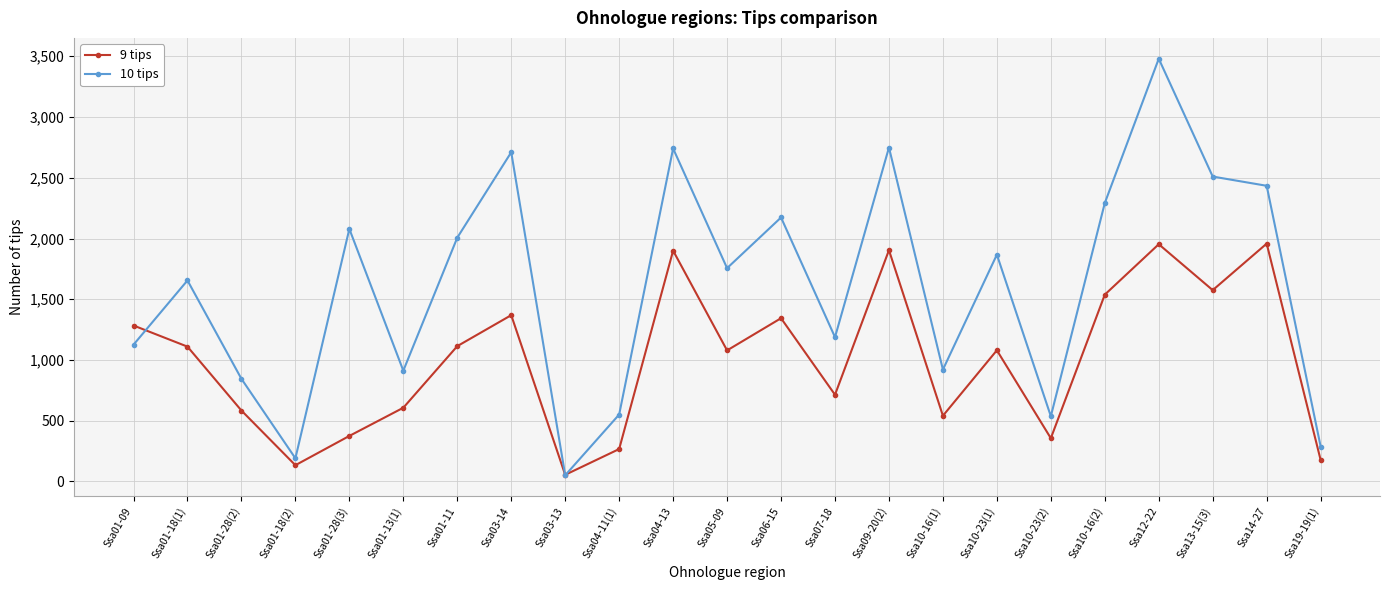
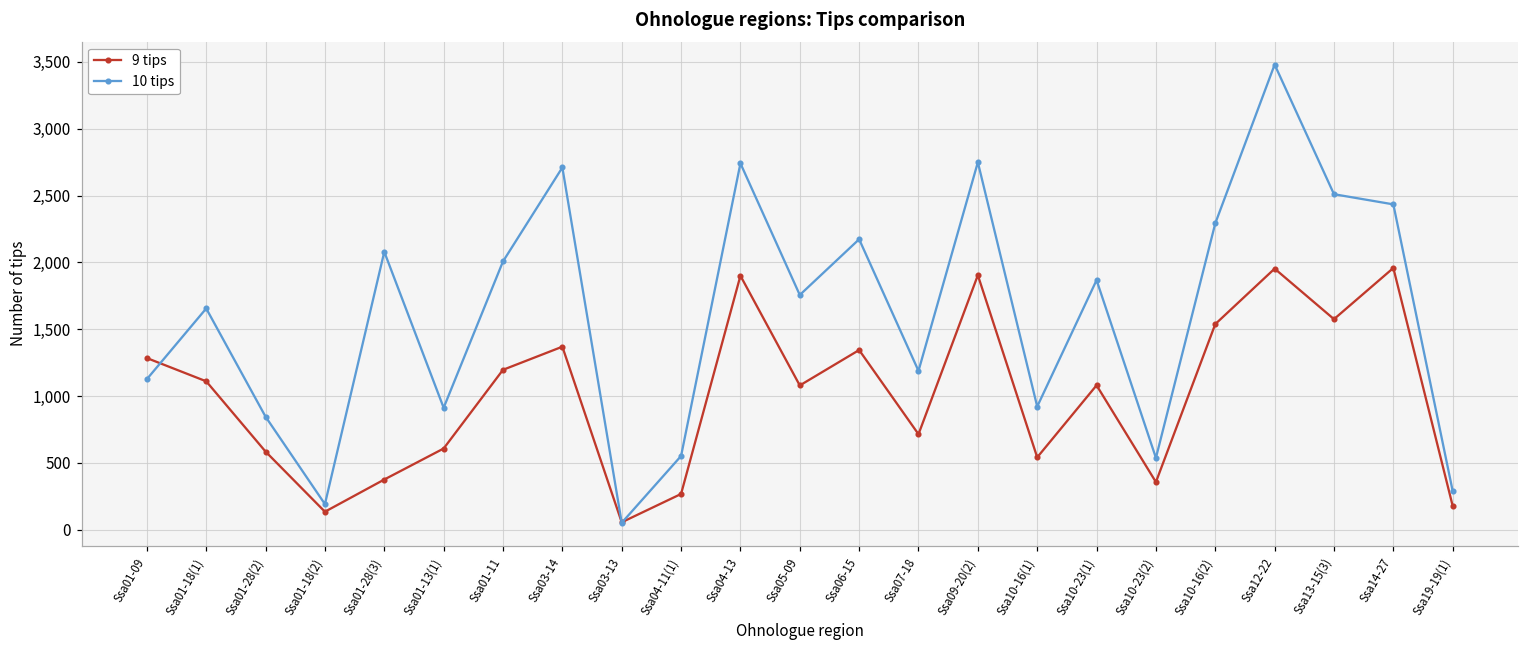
  {
    "9 tips": {
      "Ssa01-09": "1,280",
      "Ssa01-18(1)": "1,110",
      "Ssa01-28(2)": "580",
      "Ssa01-18(2)": "130",
      "Ssa01-28(3)": "380",
      "Ssa01-13(1)": "610",
-     "Ssa01-11": "1,110",
+     "Ssa01-11": "1,200",
      "Ssa03-14": "1,370",
      "Ssa04-11(1)": "270",
      "Ssa04-13": "1,900",
      "Ssa05-09": "1,080",
      "Ssa06-15": "1,340",
      "Ssa07-18": "710",
      "Ssa09-20(2)": "1,900",
      "Ssa10-16(1)": "540",
      "Ssa10-23(1)": "1,080",
      "Ssa10-23(2)": "360",
      "Ssa10-16(2)": "1,540",
      "Ssa12-22": "1,950",
      "Ssa13-15(3)": "1,580",
      "Ssa14-27": "1,960",
      "Ssa19-19(1)": "180"
    },
    "10 tips": {
      "Ssa01-09": "1,130",
      "Ssa01-18(1)": "1,660",
      "Ssa01-28(2)": "850",
      "Ssa01-18(2)": "190",
      "Ssa01-28(3)": "2,080",
      "Ssa01-13(1)": "910",
      "Ssa01-11": "2,010",
      "Ssa03-14": "2,710",
      "Ssa04-11(1)": "550",
      "Ssa04-13": "2,740",
      "Ssa05-09": "1,760",
      "Ssa06-15": "2,170",
      "Ssa07-18": "1,190",
      "Ssa09-20(2)": "2,750",
      "Ssa10-16(1)": "920",
      "Ssa10-23(1)": "1,870",
      "Ssa10-23(2)": "540",
      "Ssa10-16(2)": "2,290",
      "Ssa12-22": "3,480",
      "Ssa13-15(3)": "2,510",
      "Ssa14-27": "2,430",
      "Ssa19-19(1)": "290"
    }
  }
